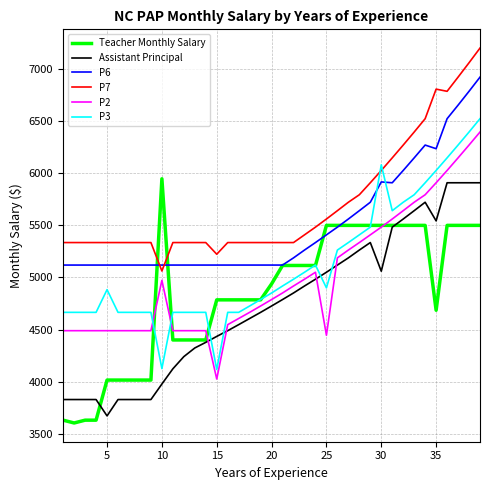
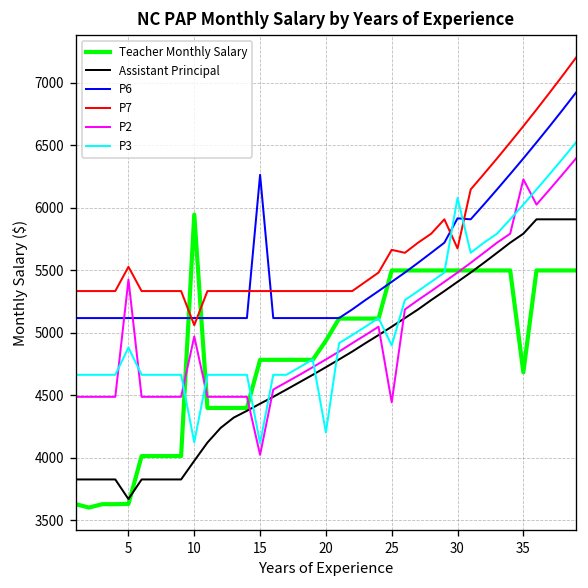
  {
    "Teacher Monthly Salary": {
-     "5": 4020,
+     "5": 3630,
      "10": 5950,
      "15": 4790,
      "20": 4940,
      "25": 5500,
      "35": 4690
    },
    "Assistant Principal": {
      "5": 3670,
      "10": 3980,
      "15": 4430,
      "20": 4730,
      "25": 5050,
-     "30": 5060,
-     "35": 5540
+     "30": 5410,
+     "35": 5790
    },
    "P6": {
      "5": 5120,
      "10": 5120,
-     "15": 5120,
+     "15": 6270,
      "20": 5120,
      "25": 5410,
      "30": 5920,
-     "35": 6240
+     "35": 6400
    },
    "P7": {
-     "5": 5340,
+     "5": 5530,
      "10": 5060,
-     "15": 5220,
+     "15": 5340,
      "20": 5340,
-     "25": 5560,
-     "30": 6030,
-     "35": 6810
+     "25": 5670,
+     "30": 5680,
+     "35": 6650
    },
    "P2": {
-     "5": 4490,
+     "5": 5430,
      "10": 4970,
      "15": 4030,
      "20": 4790,
      "25": 4450,
-     "35": 5910
+     "35": 6230
    },
    "P3": {
      "5": 4880,
      "10": 4130,
      "15": 4120,
-     "20": 4850,
+     "20": 4200,
      "25": 4900,
      "30": 6080,
      "35": 6030
    }
  }
